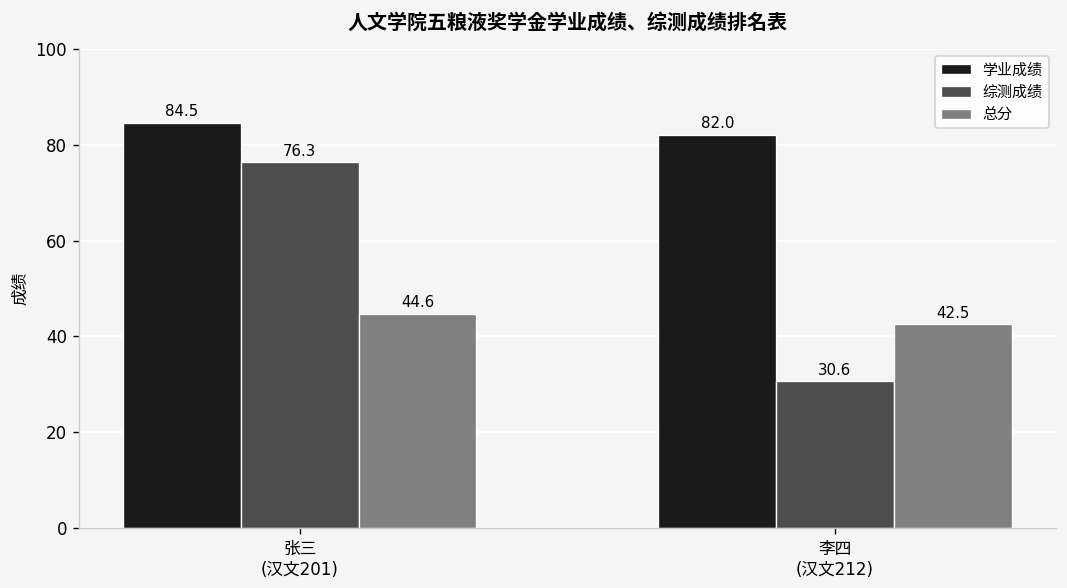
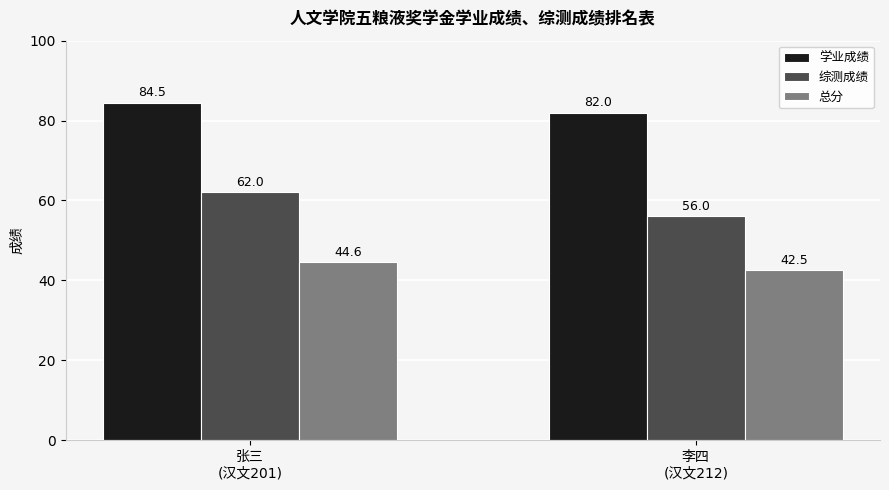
  {
    "学业成绩": {
      "张三 (汉文201)": 84.5,
      "李四 (汉文212)": 82.0
    },
    "综测成绩": {
-     "张三 (汉文201)": 76.3,
-     "李四 (汉文212)": 30.6
+     "张三 (汉文201)": 62.0,
+     "李四 (汉文212)": 56.0
    },
    "总分": {
      "张三 (汉文201)": 44.6,
      "李四 (汉文212)": 42.5
    }
  }
